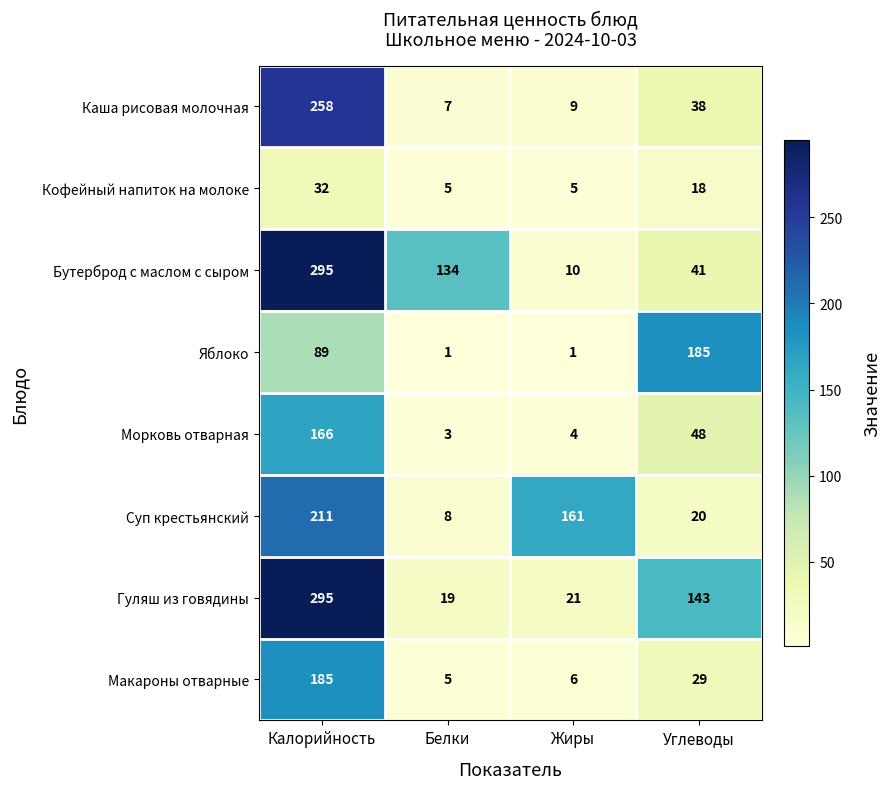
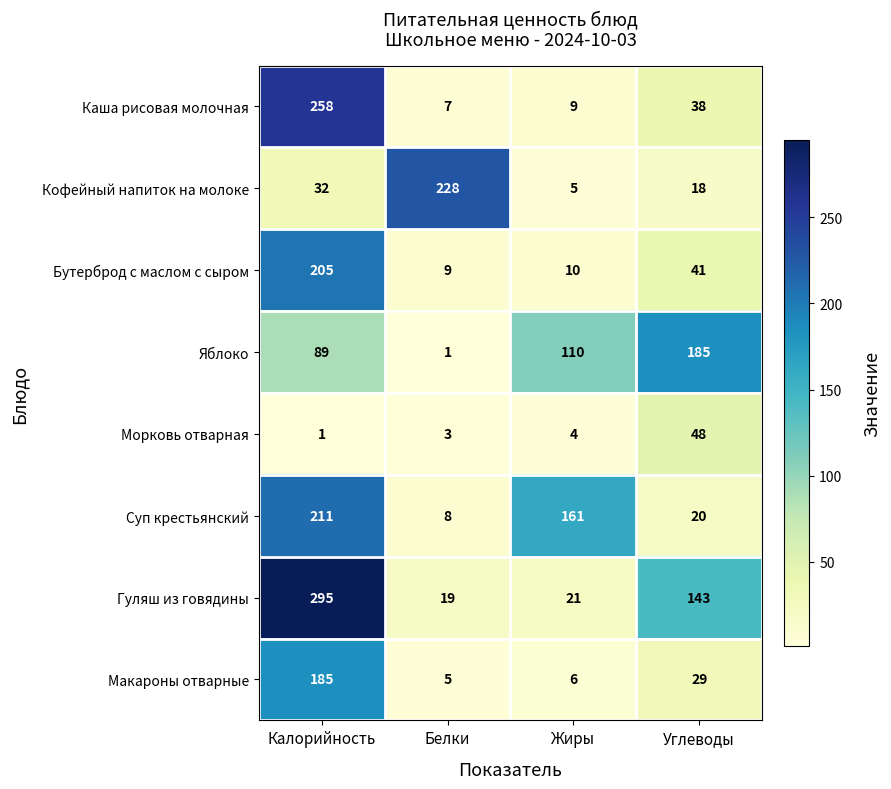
  {
    "Каша рисовая молочная": {
      "Калорийность": 258,
      "Белки": 7,
      "Жиры": 9,
      "Углеводы": 38
    },
    "Кофейный напиток на молоке": {
      "Калорийность": 32,
-     "Белки": 5,
+     "Белки": 228,
      "Жиры": 5,
      "Углеводы": 18
    },
    "Бутерброд с маслом с сыром": {
-     "Калорийность": 295,
-     "Белки": 134,
+     "Калорийность": 205,
+     "Белки": 9,
      "Жиры": 10,
      "Углеводы": 41
    },
    "Яблоко": {
      "Калорийность": 89,
      "Белки": 1,
-     "Жиры": 1,
+     "Жиры": 110,
      "Углеводы": 185
    },
    "Морковь отварная": {
-     "Калорийность": 166,
+     "Калорийность": 1,
      "Белки": 3,
      "Жиры": 4,
      "Углеводы": 48
    },
    "Суп крестьянский": {
      "Калорийность": 211,
      "Белки": 8,
      "Жиры": 161,
      "Углеводы": 20
    },
    "Гуляш из говядины": {
      "Калорийность": 295,
      "Белки": 19,
      "Жиры": 21,
      "Углеводы": 143
    },
    "Макароны отварные": {
      "Калорийность": 185,
      "Белки": 5,
      "Жиры": 6,
      "Углеводы": 29
    }
  }
